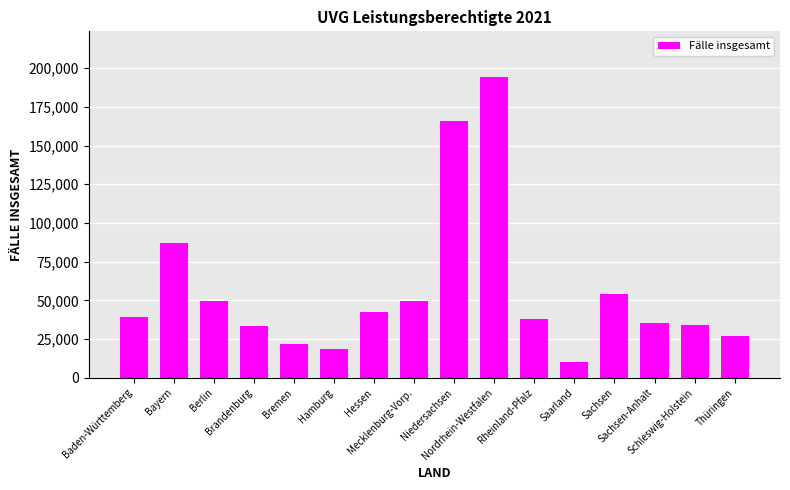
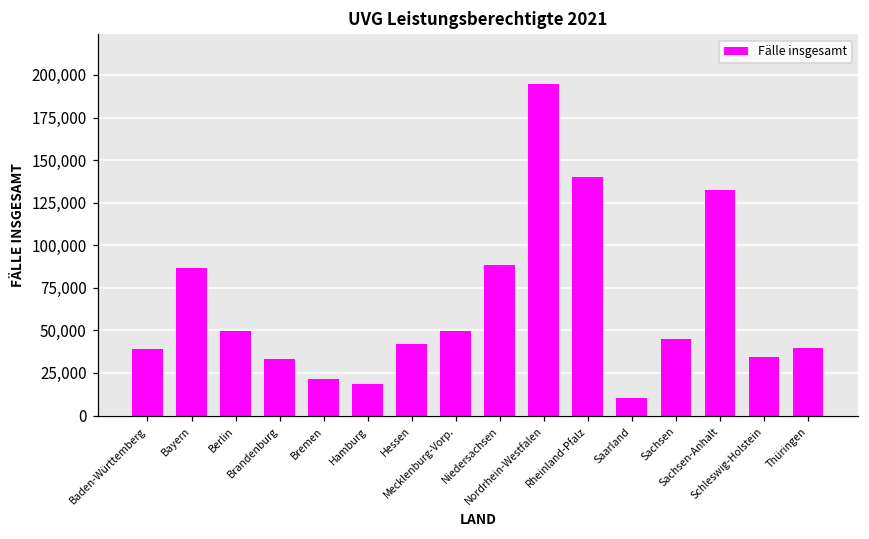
  {
    "Baden-Württemberg": "39,000",
    "Bayern": "87,000",
    "Berlin": "49,000",
    "Brandenburg": "33,000",
    "Bremen": "22,000",
    "Hamburg": "19,000",
    "Hessen": "42,000",
    "Mecklenburg-Vorp.": "50,000",
-   "Niedersachsen": "166,000",
+   "Niedersachsen": "88,000",
    "Nordrhein-Westfalen": "195,000",
-   "Rheinland-Pfalz": "38,000",
+   "Rheinland-Pfalz": "140,000",
    "Saarland": "10,000",
-   "Sachsen": "54,000",
-   "Sachsen-Anhalt": "36,000",
+   "Sachsen": "45,000",
+   "Sachsen-Anhalt": "132,000",
    "Schleswig-Holstein": "34,000",
-   "Thüringen": "27,000"
+   "Thüringen": "40,000"
  }
